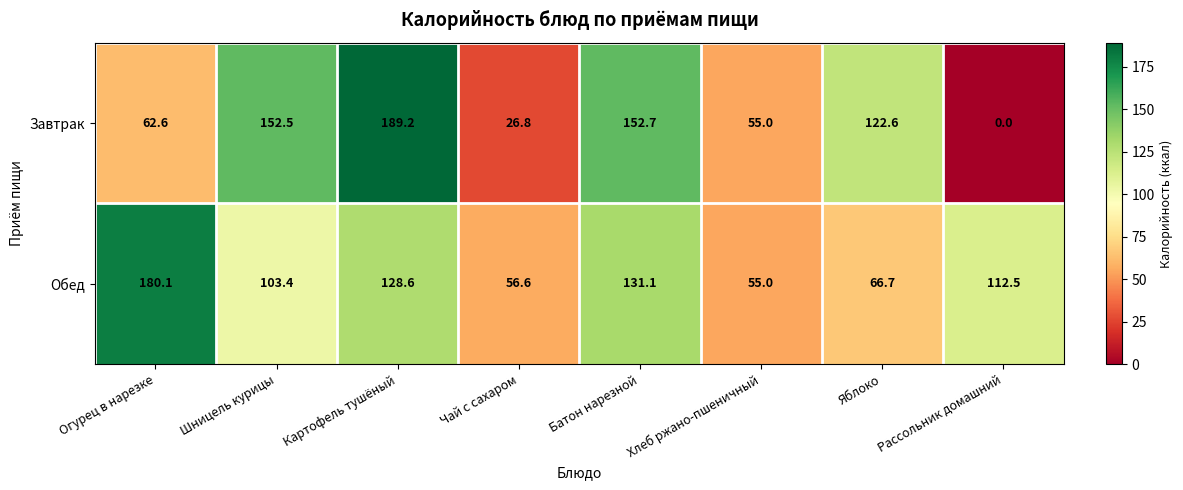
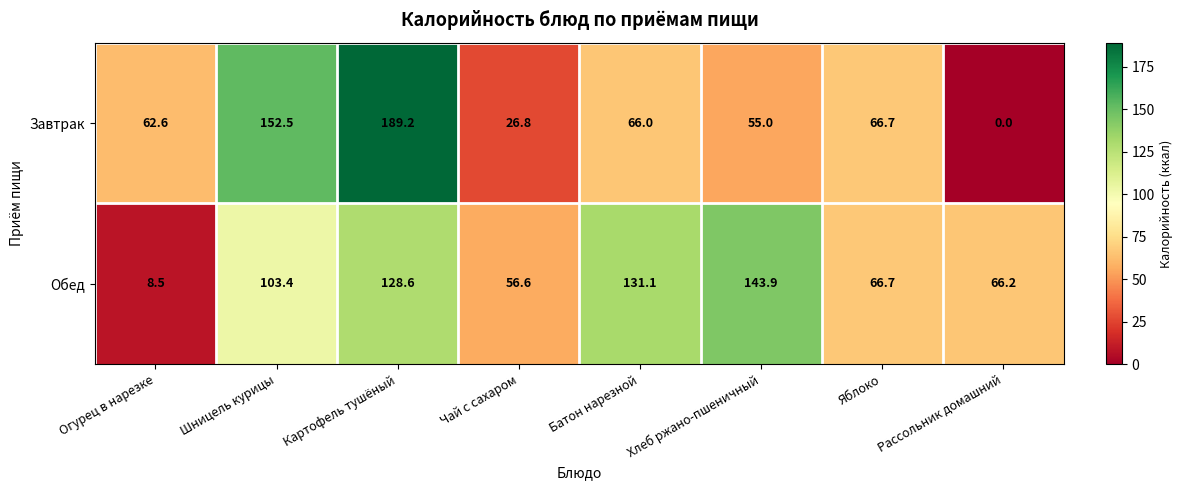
  {
    "Завтрак": {
      "Огурец в нарезке": 62.6,
      "Шницель курицы": 152.5,
      "Картофель тушёный": 189.2,
      "Чай с сахаром": 26.8,
-     "Батон нарезной": 152.7,
+     "Батон нарезной": 66.0,
      "Хлеб ржано-пшеничный": 55.0,
-     "Яблоко": 122.6,
+     "Яблоко": 66.7,
      "Рассольник домашний": 0.0
    },
    "Обед": {
-     "Огурец в нарезке": 180.1,
+     "Огурец в нарезке": 8.5,
      "Шницель курицы": 103.4,
      "Картофель тушёный": 128.6,
      "Чай с сахаром": 56.6,
      "Батон нарезной": 131.1,
-     "Хлеб ржано-пшеничный": 55.0,
+     "Хлеб ржано-пшеничный": 143.9,
      "Яблоко": 66.7,
-     "Рассольник домашний": 112.5
+     "Рассольник домашний": 66.2
    }
  }
